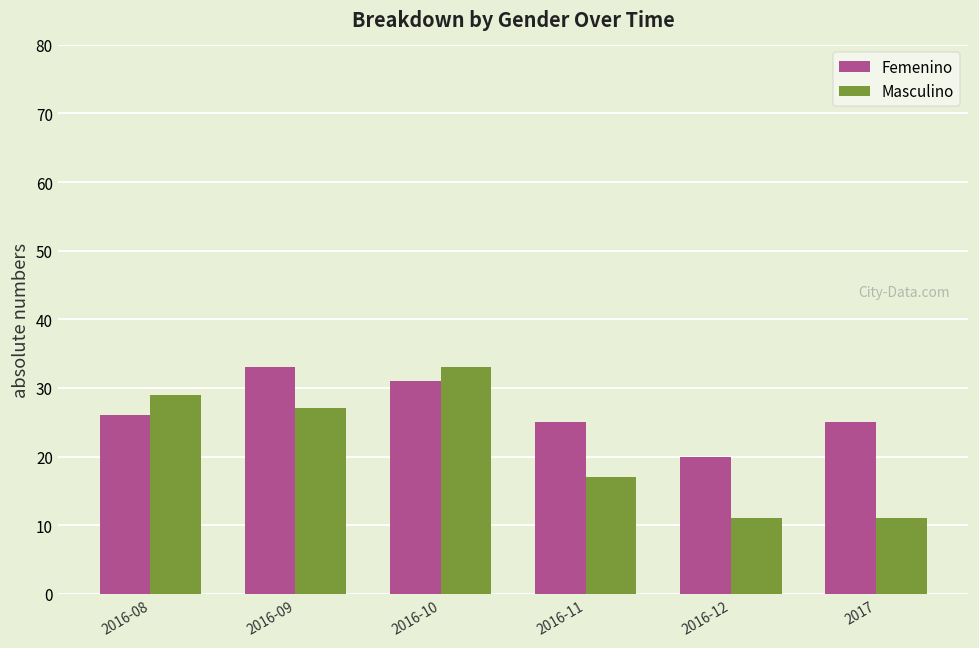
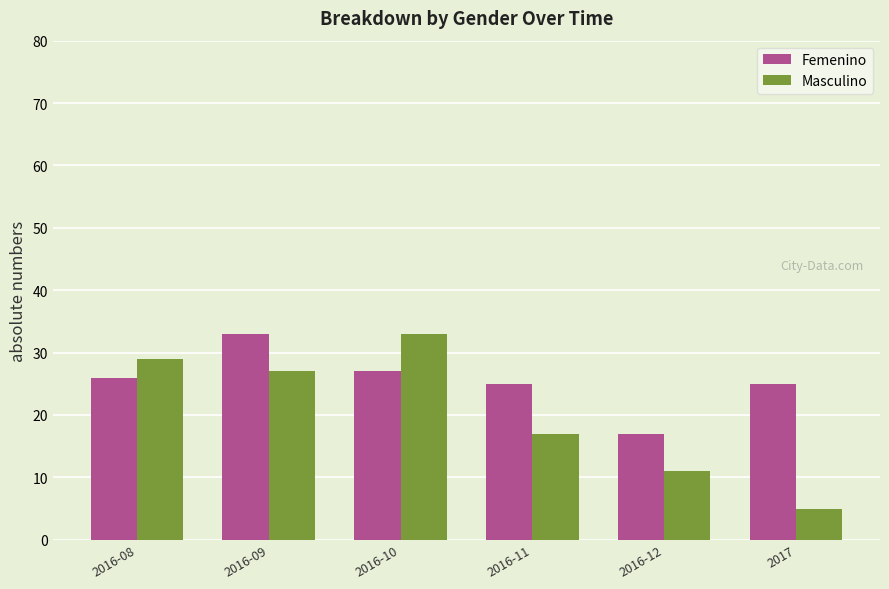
  {
    "Femenino": {
      "2016-08": 26,
      "2016-09": 33,
-     "2016-10": 31,
+     "2016-10": 27,
      "2016-11": 25,
-     "2016-12": 20,
+     "2016-12": 17,
      "2017": 25
    },
    "Masculino": {
      "2016-08": 29,
      "2016-09": 27,
      "2016-10": 33,
      "2016-11": 17,
      "2016-12": 11,
-     "2017": 11
+     "2017": 5
    }
  }
